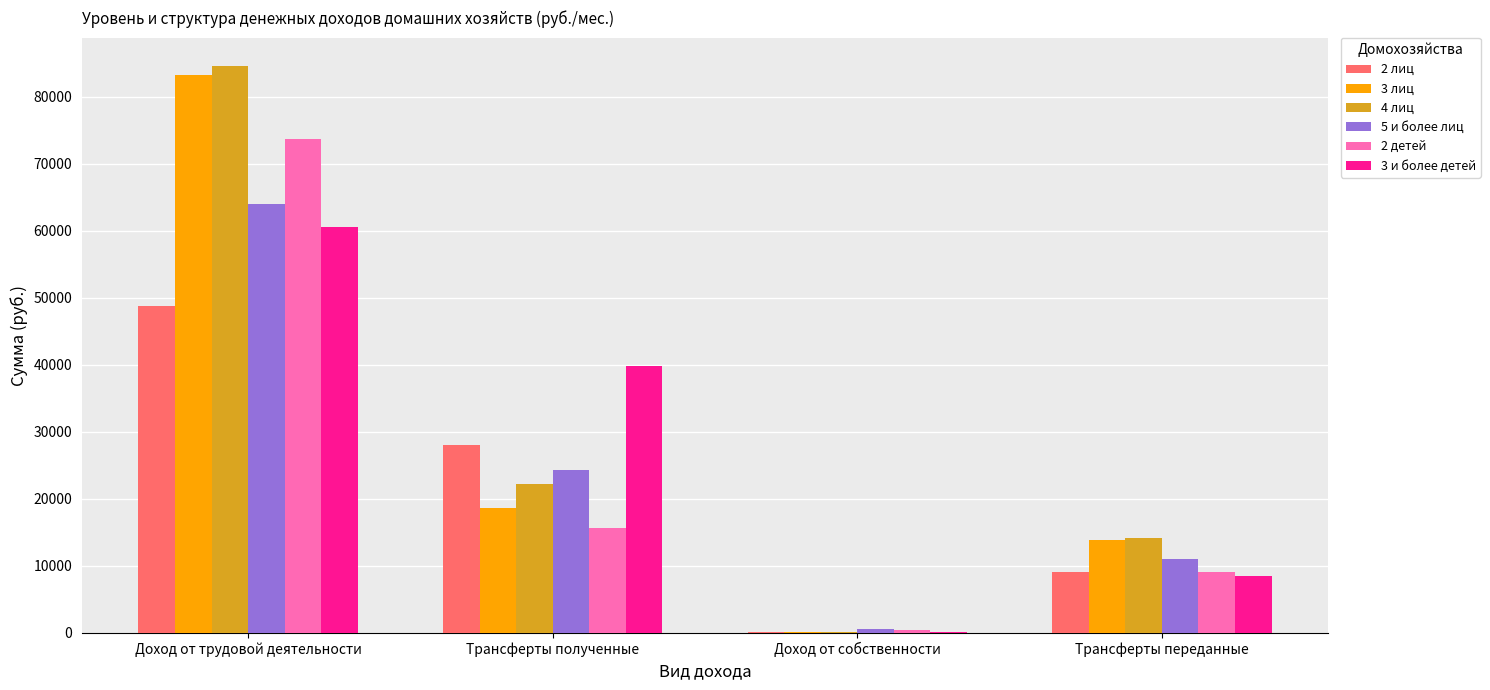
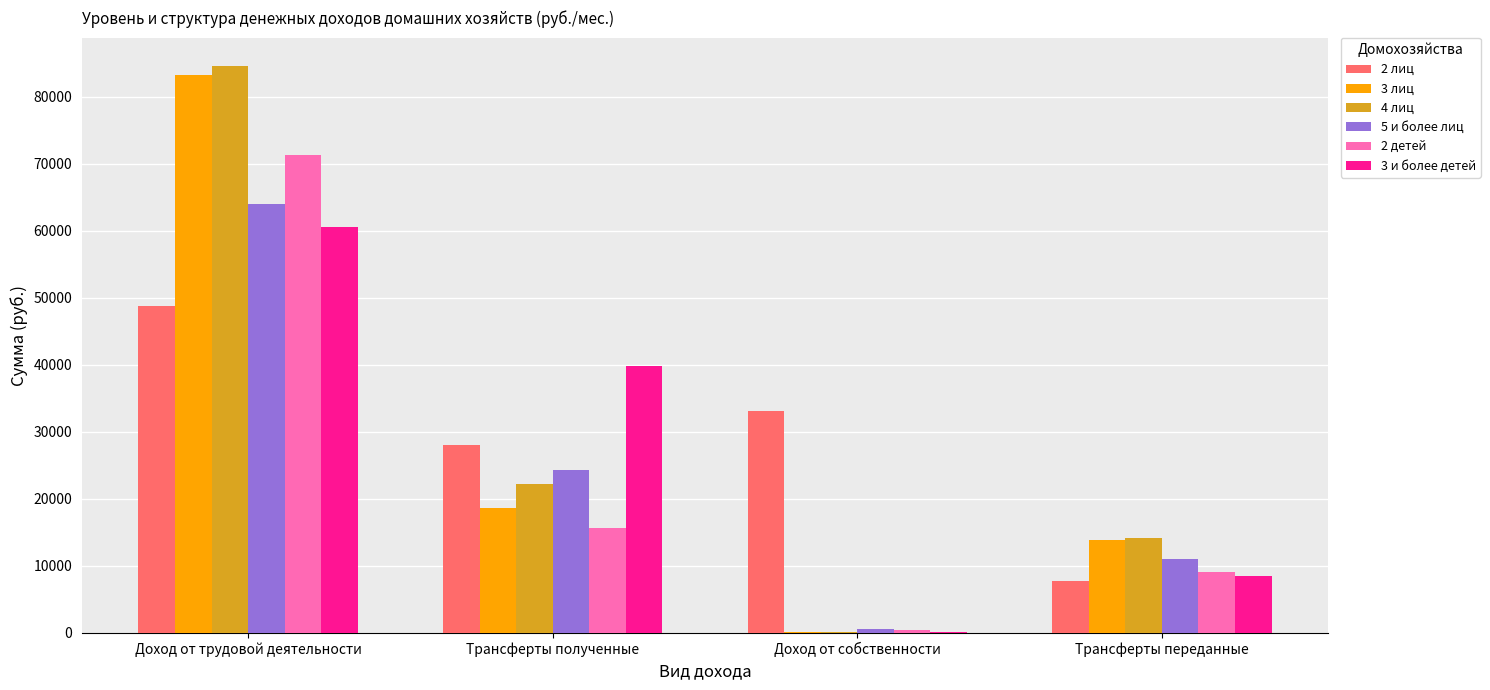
  {
    "2 лиц": {
      "Доход от трудовой деятельности": 49000,
      "Трансферты полученные": 28000,
-     "Доход от собственности": 0,
-     "Трансферты переданные": 9000
+     "Доход от собственности": 33000,
+     "Трансферты переданные": 8000
    },
    "5 и более лиц": {
      "Доход от трудовой деятельности": 64000,
      "Трансферты полученные": 24000,
      "Доход от собственности": 1000,
      "Трансферты переданные": 11000
    },
    "2 детей": {
-     "Доход от трудовой деятельности": 74000,
+     "Доход от трудовой деятельности": 71000,
      "Трансферты полученные": 16000,
      "Доход от собственности": 0,
      "Трансферты переданные": 9000
    },
    "3 и более детей": {
      "Доход от трудовой деятельности": 61000,
      "Трансферты полученные": 40000,
      "Трансферты переданные": 8000
    }
  }
